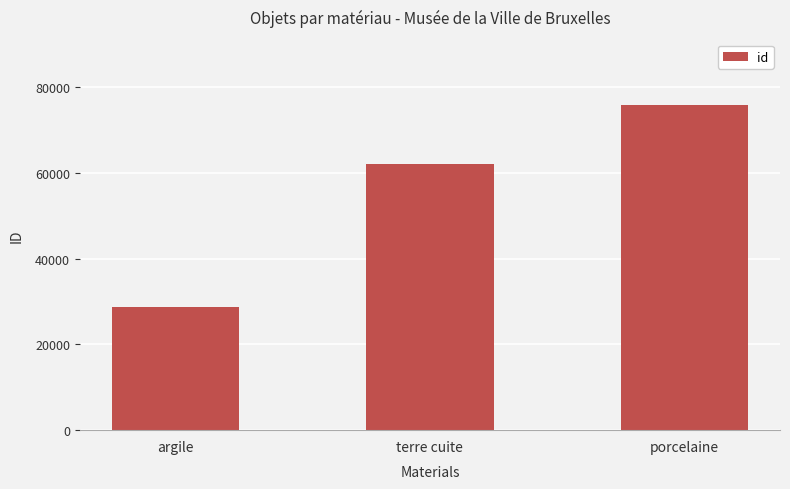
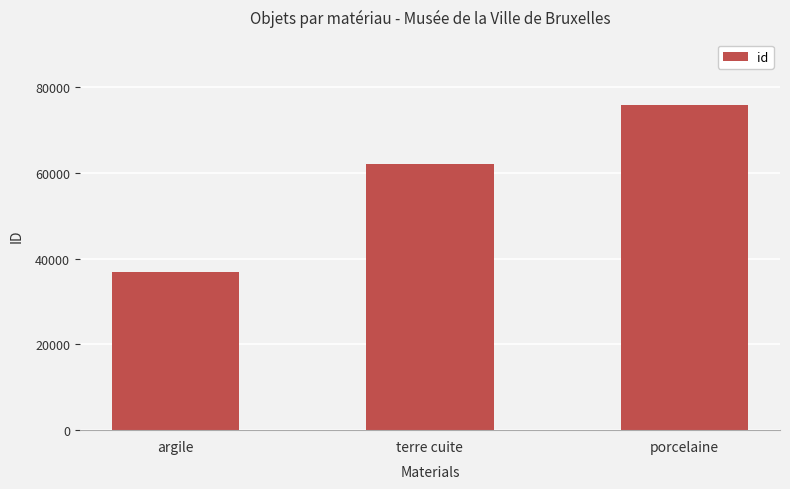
  {
-   "argile": 29000,
+   "argile": 37000,
    "terre cuite": 62000,
    "porcelaine": 76000
  }
